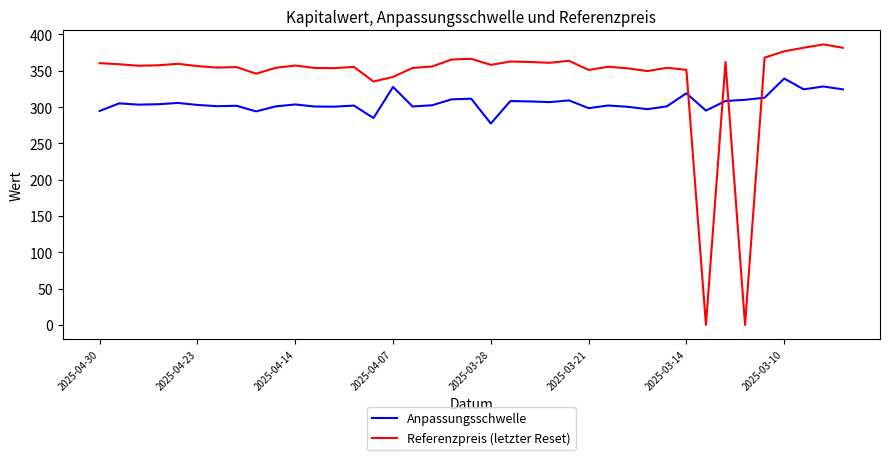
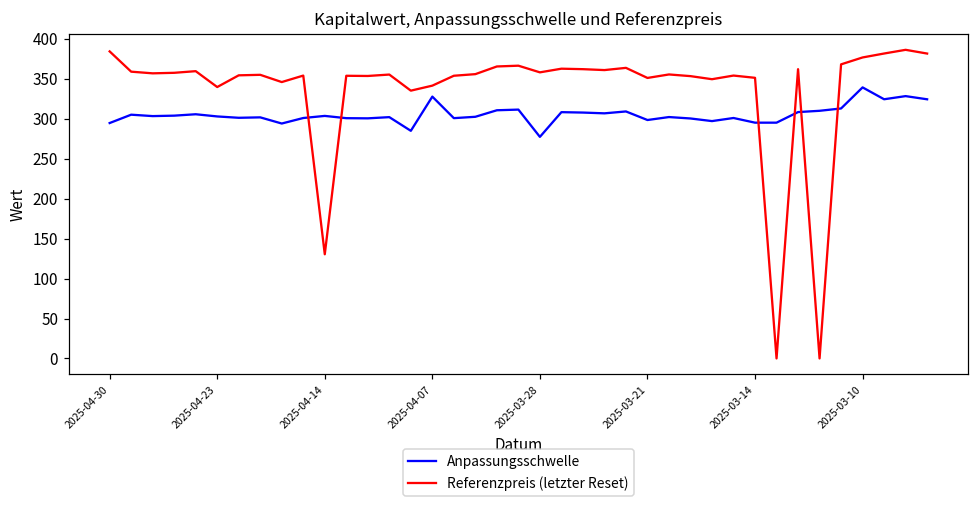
  {
    "Anpassungsschwelle": {
      "2025-04-30": 290,
      "2025-04-23": 300,
      "2025-04-14": 300,
      "2025-04-07": 330,
      "2025-03-28": 280,
      "2025-03-21": 300,
-     "2025-03-14": 320,
+     "2025-03-14": 300,
      "2025-03-10": 340
    },
    "Referenzpreis (letzter Reset)": {
-     "2025-04-30": 360,
-     "2025-04-23": 360,
-     "2025-04-14": 360,
+     "2025-04-30": 380,
+     "2025-04-23": 340,
+     "2025-04-14": 130,
      "2025-04-07": 340,
      "2025-03-28": 360,
      "2025-03-21": 350,
      "2025-03-14": 350,
      "2025-03-10": 380
    }
  }
